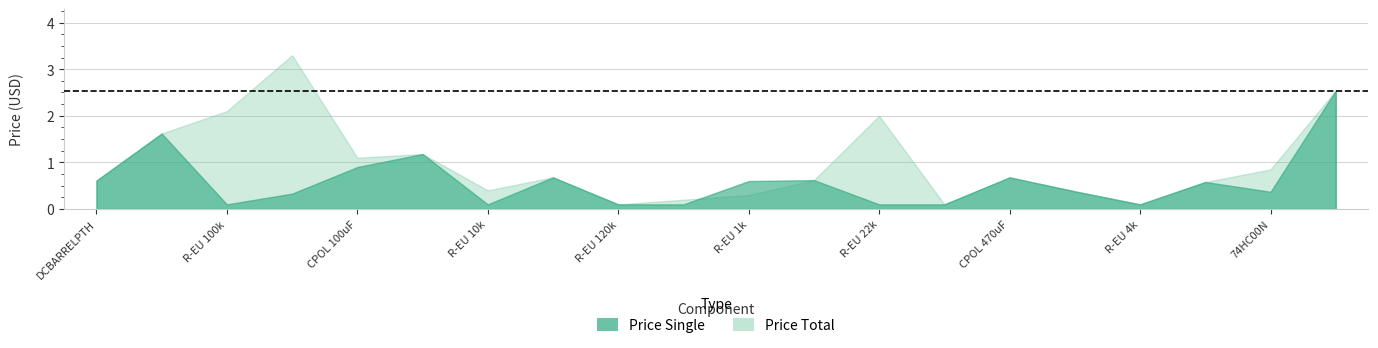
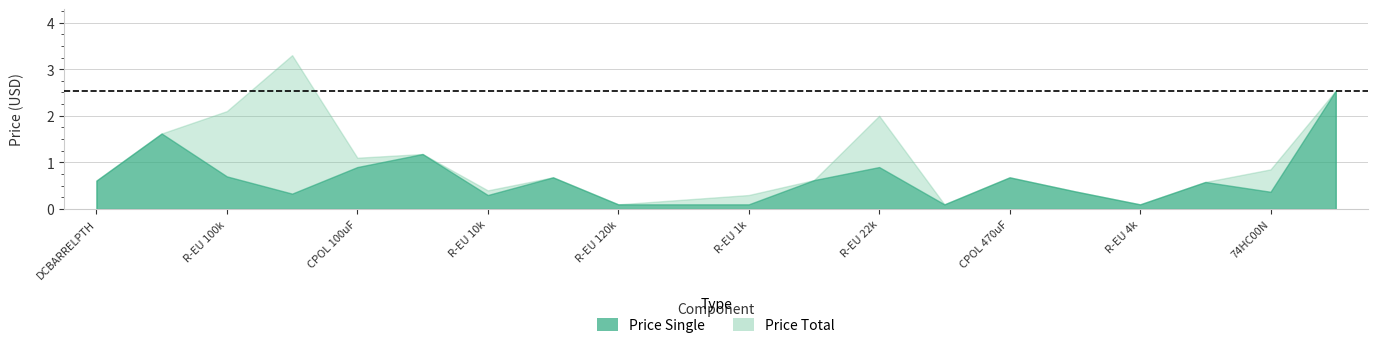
  {
    "Price Total": {
      "R-EU 100k": 2.1,
      "CPOL 100uF": 1.1,
      "R-EU 10k": 0.4,
      "R-EU 1k": 0.3,
      "R-EU 22k": 2.0,
      "74HC00N": 0.9
    },
    "Price Single": {
-     "R-EU 100k": 0.1,
+     "R-EU 100k": 0.7,
      "CPOL 100uF": 0.9,
-     "R-EU 10k": 0.1,
-     "R-EU 1k": 0.6,
-     "R-EU 22k": 0.1,
+     "R-EU 10k": 0.3,
+     "R-EU 1k": 0.1,
+     "R-EU 22k": 0.9,
      "74HC00N": 0.4
    }
  }
